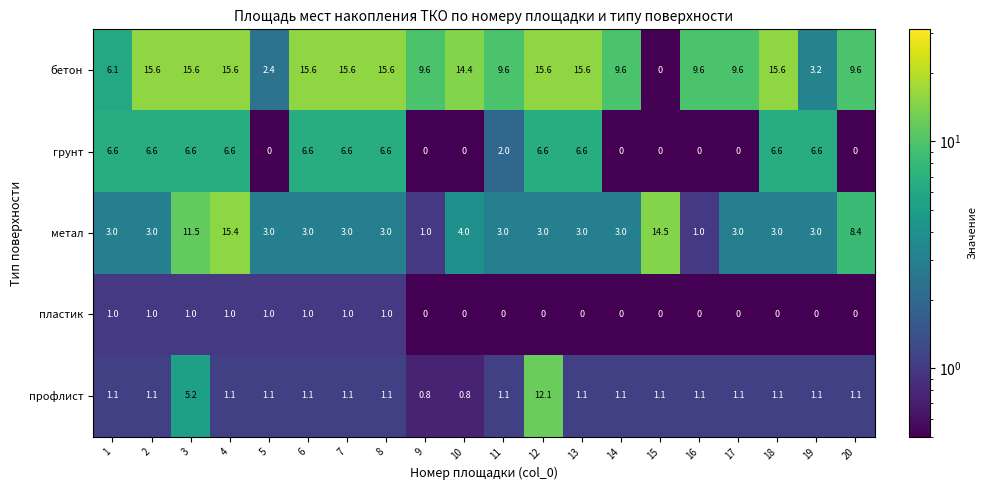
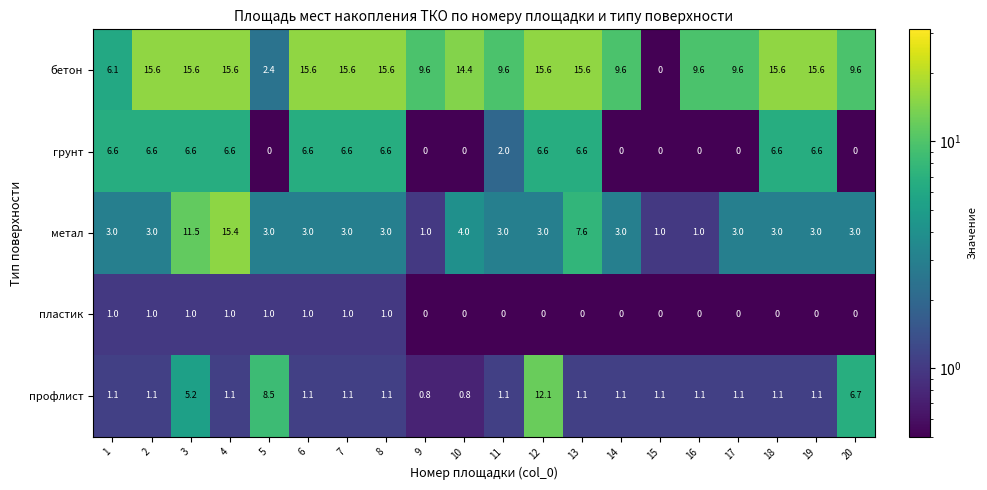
  {
    "бетон": {
      "1": 6.1,
      "2": 15.6,
      "3": 15.6,
      "4": 15.6,
      "5": 2.4,
      "6": 15.6,
      "7": 15.6,
      "8": 15.6,
      "9": 9.6,
      "10": 14.4,
      "11": 9.6,
      "12": 15.6,
      "13": 15.6,
      "14": 9.6,
      "15": 0,
      "16": 9.6,
      "17": 9.6,
      "18": 15.6,
-     "19": 3.2,
+     "19": 15.6,
      "20": 9.6
    },
    "грунт": {
      "1": 6.6,
      "2": 6.6,
      "3": 6.6,
      "4": 6.6,
      "5": 0,
      "6": 6.6,
      "7": 6.6,
      "8": 6.6,
      "9": 0,
      "10": 0,
      "11": 2.0,
      "12": 6.6,
      "13": 6.6,
      "14": 0,
      "15": 0,
      "16": 0,
      "17": 0,
      "18": 6.6,
      "19": 6.6,
      "20": 0
    },
    "метал": {
      "1": 3.0,
      "2": 3.0,
      "3": 11.5,
      "4": 15.4,
      "5": 3.0,
      "6": 3.0,
      "7": 3.0,
      "8": 3.0,
      "9": 1.0,
      "10": 4.0,
      "11": 3.0,
      "12": 3.0,
-     "13": 3.0,
+     "13": 7.6,
      "14": 3.0,
-     "15": 14.5,
+     "15": 1.0,
      "16": 1.0,
      "17": 3.0,
      "18": 3.0,
      "19": 3.0,
-     "20": 8.4
+     "20": 3.0
    },
    "пластик": {
      "1": 1.0,
      "2": 1.0,
      "3": 1.0,
      "4": 1.0,
      "5": 1.0,
      "6": 1.0,
      "7": 1.0,
      "8": 1.0,
      "9": 0,
      "10": 0,
      "11": 0,
      "12": 0,
      "13": 0,
      "14": 0,
      "15": 0,
      "16": 0,
      "17": 0,
      "18": 0,
      "19": 0,
      "20": 0
    },
    "профлист": {
      "1": 1.1,
      "2": 1.1,
      "3": 5.2,
      "4": 1.1,
-     "5": 1.1,
+     "5": 8.5,
      "6": 1.1,
      "7": 1.1,
      "8": 1.1,
      "9": 0.8,
      "10": 0.8,
      "11": 1.1,
      "12": 12.1,
      "13": 1.1,
      "14": 1.1,
      "15": 1.1,
      "16": 1.1,
      "17": 1.1,
      "18": 1.1,
      "19": 1.1,
-     "20": 1.1
+     "20": 6.7
    }
  }
